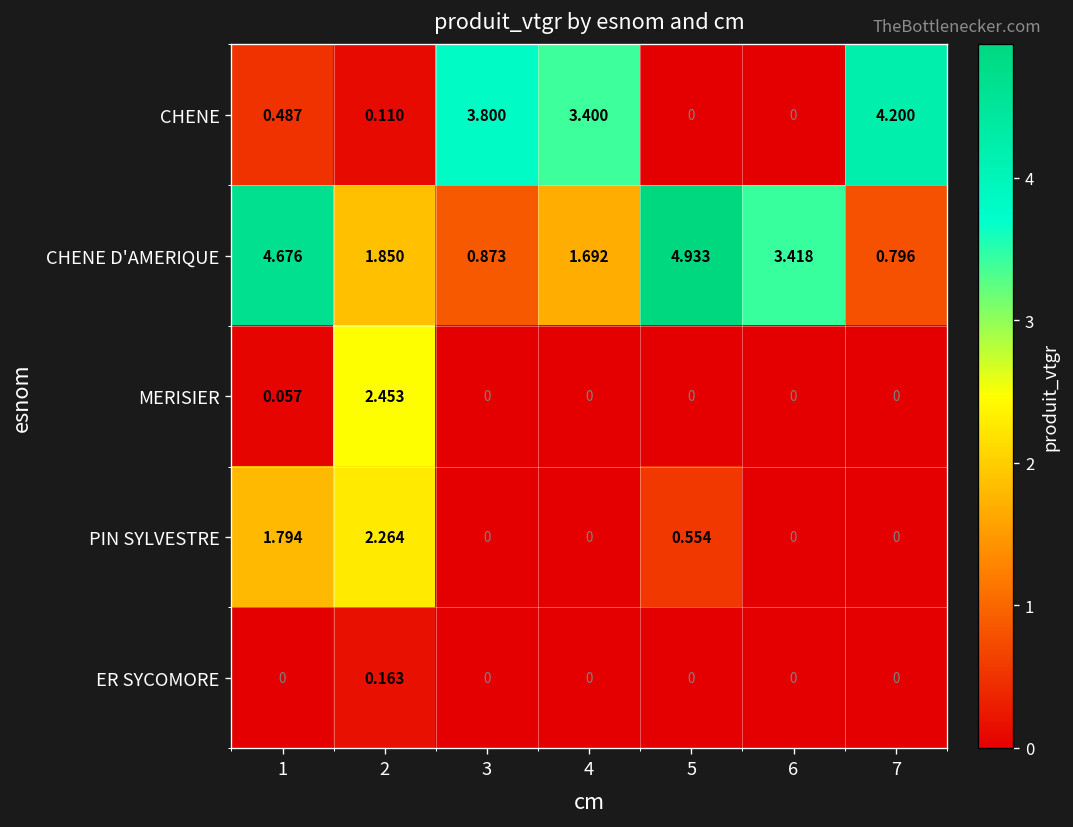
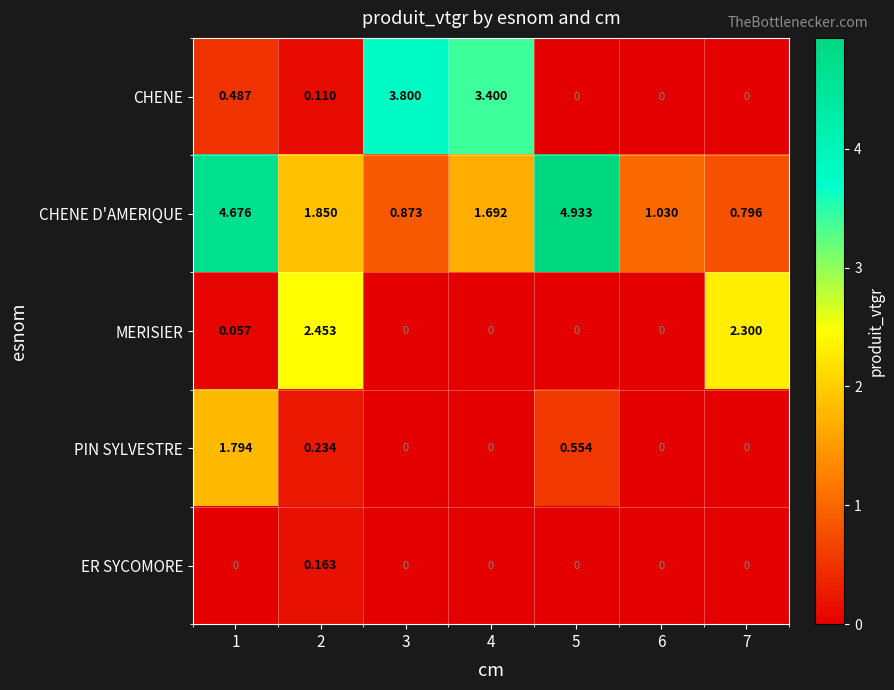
  {
    "CHENE": {
      "1": 0.487,
      "2": 0.110,
      "3": 3.800,
      "4": 3.400,
      "5": 0,
      "6": 0,
-     "7": 4.200
+     "7": 0
    },
    "CHENE D'AMERIQUE": {
      "1": 4.676,
      "2": 1.850,
      "3": 0.873,
      "4": 1.692,
      "5": 4.933,
-     "6": 3.418,
+     "6": 1.030,
      "7": 0.796
    },
    "MERISIER": {
      "1": 0.057,
      "2": 2.453,
      "3": 0,
      "4": 0,
      "5": 0,
      "6": 0,
-     "7": 0
+     "7": 2.300
    },
    "PIN SYLVESTRE": {
      "1": 1.794,
-     "2": 2.264,
+     "2": 0.234,
      "3": 0,
      "4": 0,
      "5": 0.554,
      "6": 0,
      "7": 0
    },
    "ER SYCOMORE": {
      "1": 0,
      "2": 0.163,
      "3": 0,
      "4": 0,
      "5": 0,
      "6": 0,
      "7": 0
    }
  }
